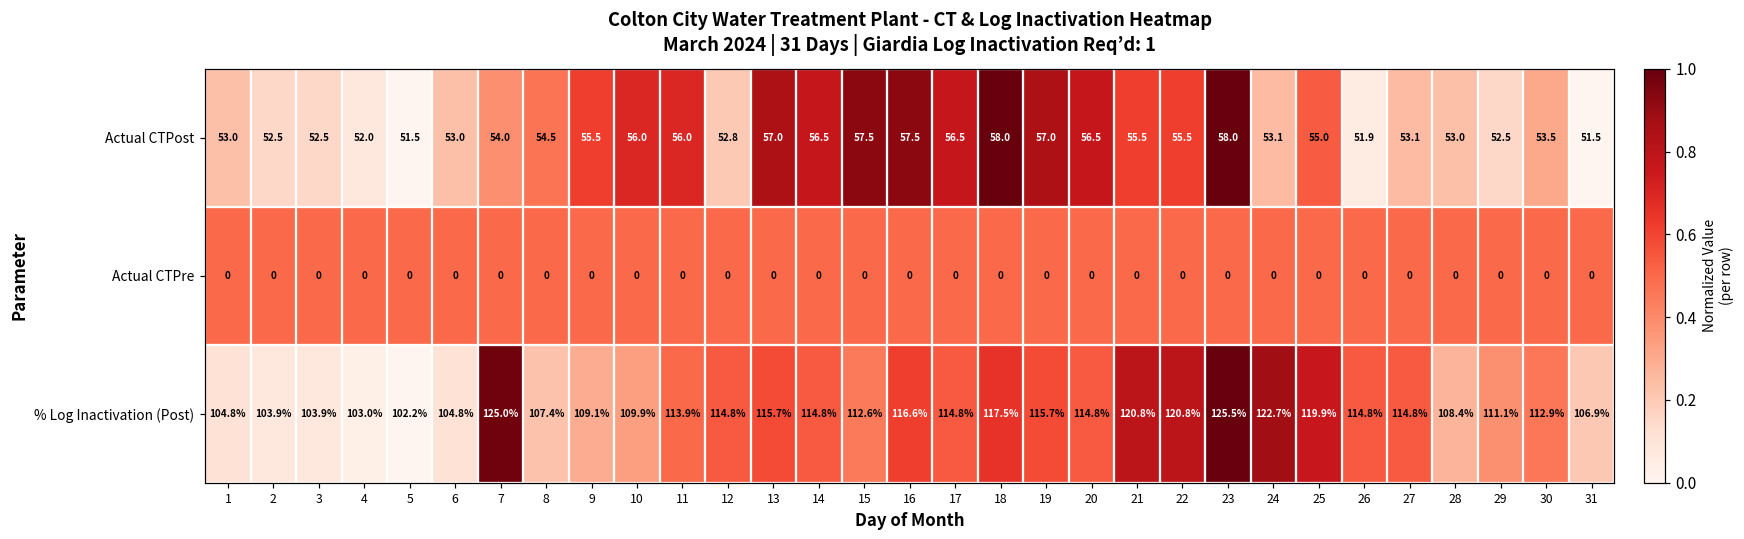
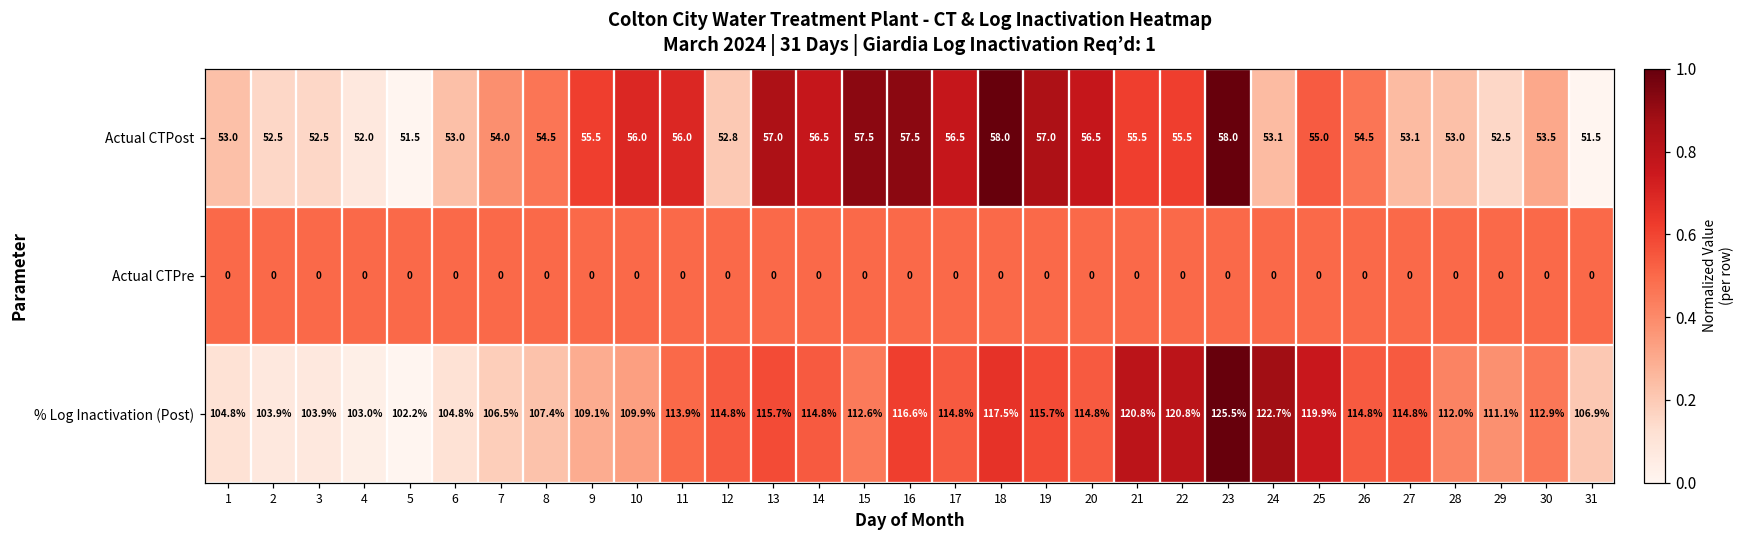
  {
    "Actual CTPost": {
      "1": "53.0",
      "2": "52.5",
      "3": "52.5",
      "4": "52.0",
      "5": "51.5",
      "6": "53.0",
      "7": "54.0",
      "8": "54.5",
      "9": "55.5",
      "10": "56.0",
      "11": "56.0",
      "12": "52.8",
      "13": "57.0",
      "14": "56.5",
      "15": "57.5",
      "16": "57.5",
      "17": "56.5",
      "18": "58.0",
      "19": "57.0",
      "20": "56.5",
      "21": "55.5",
      "22": "55.5",
      "23": "58.0",
      "24": "53.1",
      "25": "55.0",
-     "26": "51.9",
+     "26": "54.5",
      "27": "53.1",
      "28": "53.0",
      "29": "52.5",
      "30": "53.5",
      "31": "51.5"
    },
    "Actual CTPre": {
      "1": "0",
      "2": "0",
      "3": "0",
      "4": "0",
      "5": "0",
      "6": "0",
      "7": "0",
      "8": "0",
      "9": "0",
      "10": "0",
      "11": "0",
      "12": "0",
      "13": "0",
      "14": "0",
      "15": "0",
      "16": "0",
      "17": "0",
      "18": "0",
      "19": "0",
      "20": "0",
      "21": "0",
      "22": "0",
      "23": "0",
      "24": "0",
      "25": "0",
      "26": "0",
      "27": "0",
      "28": "0",
      "29": "0",
      "30": "0",
      "31": "0"
    },
    "% Log Inactivation (Post)": {
      "1": "104.8%",
      "2": "103.9%",
      "3": "103.9%",
      "4": "103.0%",
      "5": "102.2%",
      "6": "104.8%",
-     "7": "125.0%",
+     "7": "106.5%",
      "8": "107.4%",
      "9": "109.1%",
      "10": "109.9%",
      "11": "113.9%",
      "12": "114.8%",
      "13": "115.7%",
      "14": "114.8%",
      "15": "112.6%",
      "16": "116.6%",
      "17": "114.8%",
      "18": "117.5%",
      "19": "115.7%",
      "20": "114.8%",
      "21": "120.8%",
      "22": "120.8%",
      "23": "125.5%",
      "24": "122.7%",
      "25": "119.9%",
      "26": "114.8%",
      "27": "114.8%",
-     "28": "108.4%",
+     "28": "112.0%",
      "29": "111.1%",
      "30": "112.9%",
      "31": "106.9%"
    }
  }
